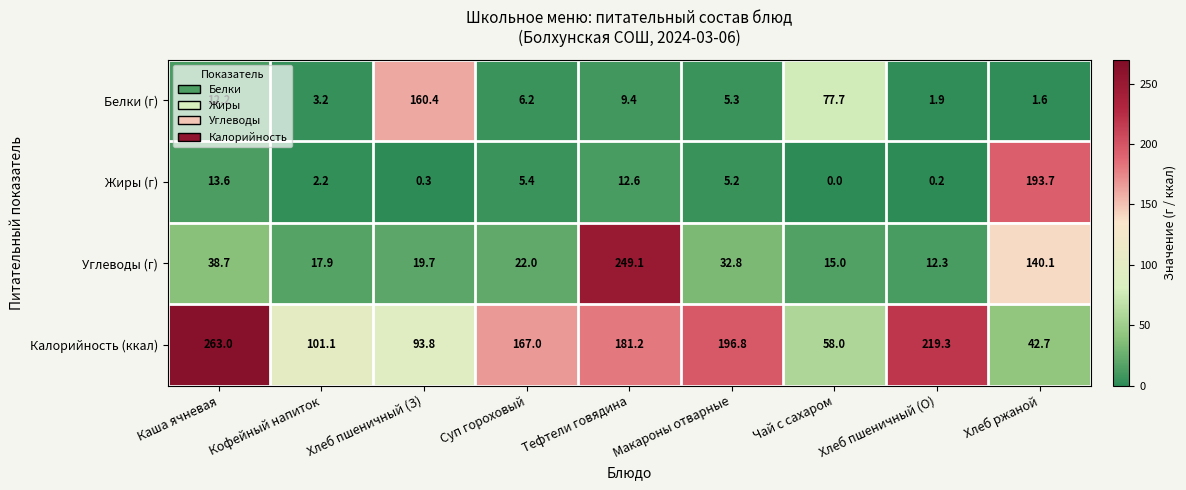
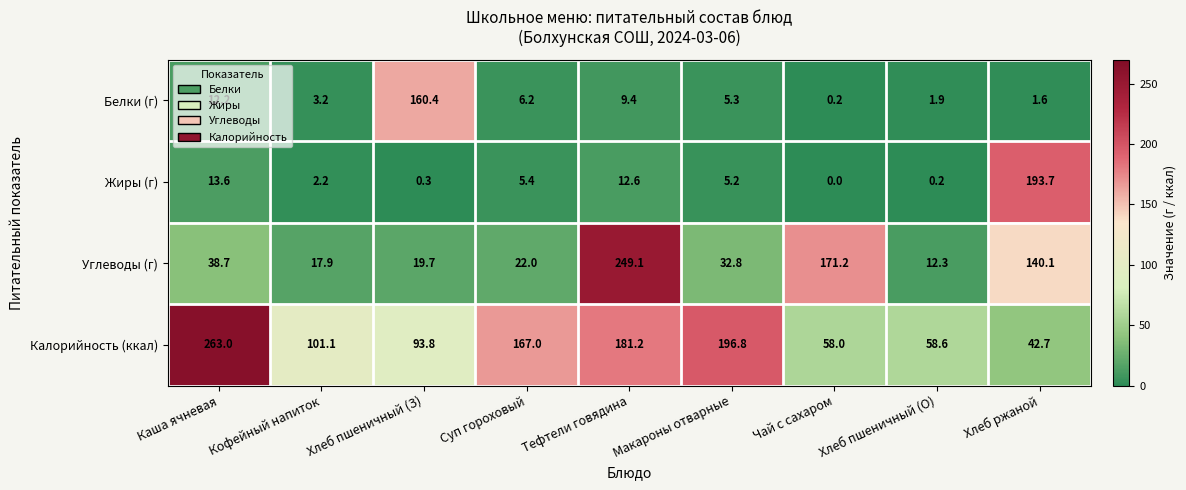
  {
    "Белки (г)": {
      "Кофейный напиток": 3.2,
      "Хлеб пшеничный (З)": 160.4,
      "Суп гороховый": 6.2,
      "Тефтели говядина": 9.4,
      "Макароны отварные": 5.3,
-     "Чай с сахаром": 77.7,
+     "Чай с сахаром": 0.2,
      "Хлеб пшеничный (О)": 1.9,
      "Хлеб ржаной": 1.6
    },
    "Жиры (г)": {
      "Каша ячневая": 13.6,
      "Кофейный напиток": 2.2,
      "Хлеб пшеничный (З)": 0.3,
      "Суп гороховый": 5.4,
      "Тефтели говядина": 12.6,
      "Макароны отварные": 5.2,
      "Чай с сахаром": 0.0,
      "Хлеб пшеничный (О)": 0.2,
      "Хлеб ржаной": 193.7
    },
    "Углеводы (г)": {
      "Каша ячневая": 38.7,
      "Кофейный напиток": 17.9,
      "Хлеб пшеничный (З)": 19.7,
      "Суп гороховый": 22.0,
      "Тефтели говядина": 249.1,
      "Макароны отварные": 32.8,
-     "Чай с сахаром": 15.0,
+     "Чай с сахаром": 171.2,
      "Хлеб пшеничный (О)": 12.3,
      "Хлеб ржаной": 140.1
    },
    "Калорийность (ккал)": {
      "Каша ячневая": 263.0,
      "Кофейный напиток": 101.1,
      "Хлеб пшеничный (З)": 93.8,
      "Суп гороховый": 167.0,
      "Тефтели говядина": 181.2,
      "Макароны отварные": 196.8,
      "Чай с сахаром": 58.0,
-     "Хлеб пшеничный (О)": 219.3,
+     "Хлеб пшеничный (О)": 58.6,
      "Хлеб ржаной": 42.7
    }
  }
